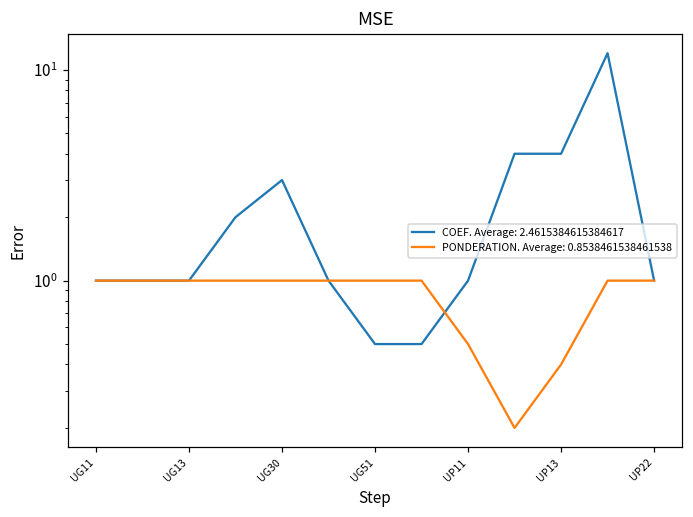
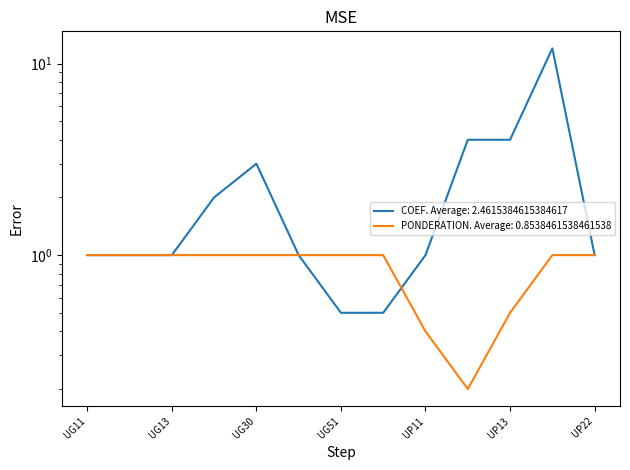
  {
    "COEF. Average: 2.4615384615384617": {
      "UG30": 3.0,
      "UG51": 0.5,
      "UP11": 1.0,
      "UP13": 4.0
    },
    "PONDERATION. Average: 0.8538461538461538": {
      "UG30": 1.0,
      "UG51": 1.0,
-     "UP11": 0.5,
-     "UP13": 0.4
+     "UP11": 0.4,
+     "UP13": 0.5
    }
  }
